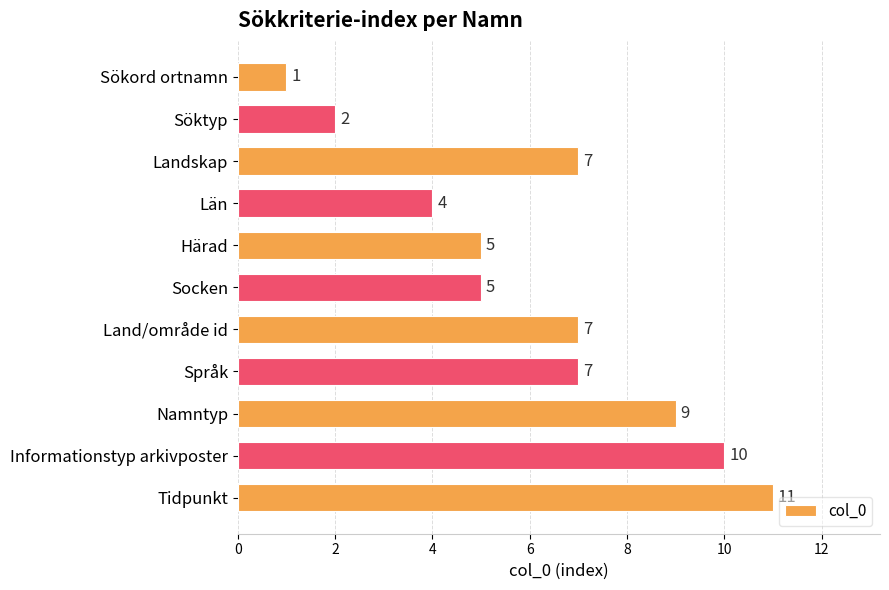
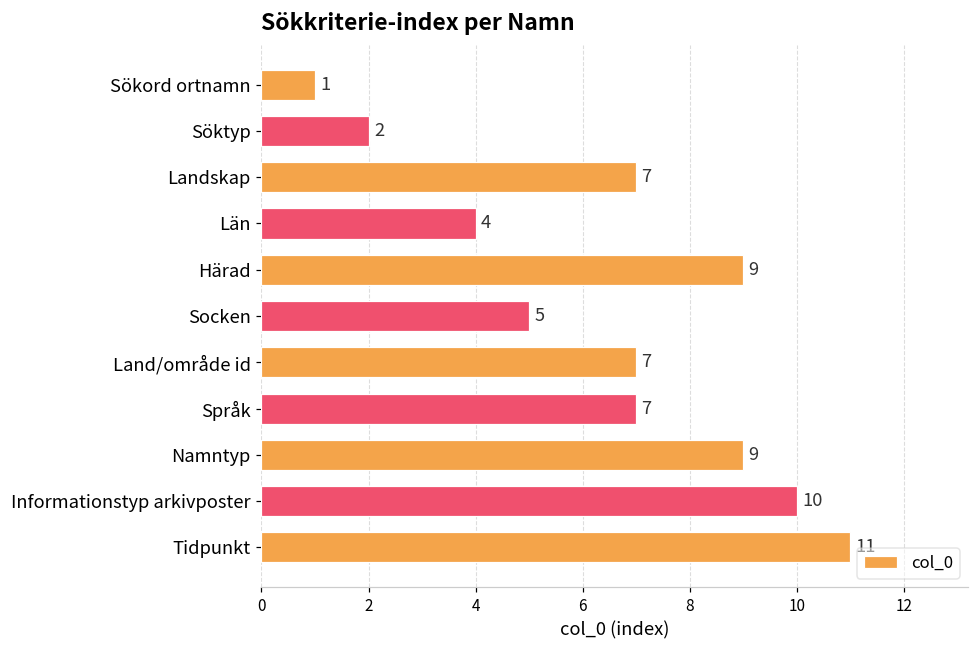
  {
    "Sökord ortnamn": 1,
    "Söktyp": 2,
    "Landskap": 7,
    "Län": 4,
-   "Härad": 5,
+   "Härad": 9,
    "Socken": 5,
    "Land/område id": 7,
    "Språk": 7,
    "Namntyp": 9,
    "Informationstyp arkivposter": 10
  }
